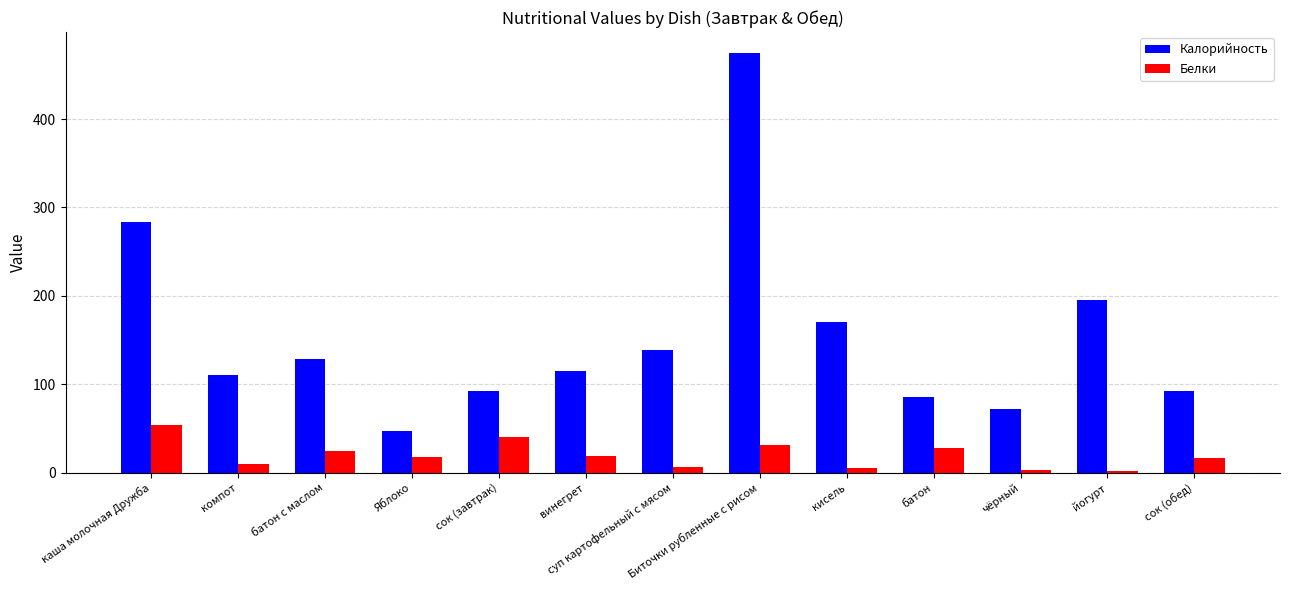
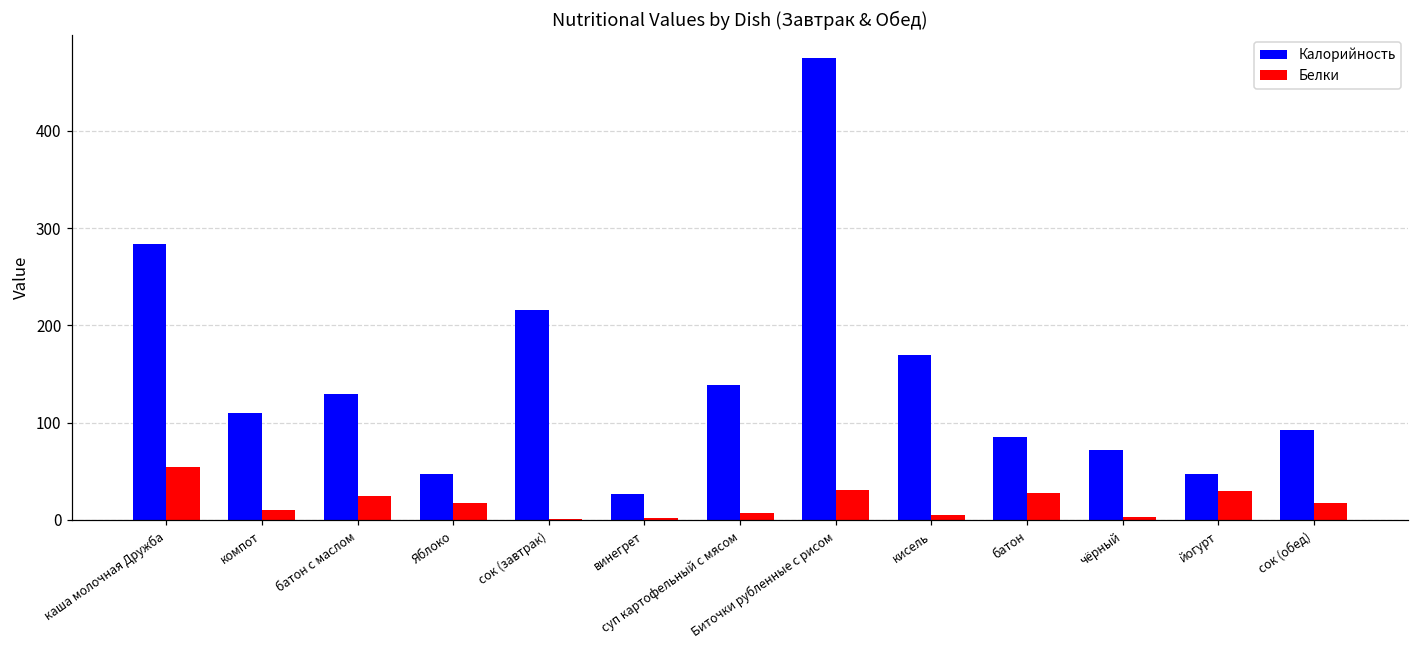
  {
    "Калорийность": {
      "каша молочная Дружба": 280,
      "компот": 110,
      "батон с маслом": 130,
      "Яблоко": 50,
-     "сок (завтрак)": 90,
-     "винегрет": 110,
+     "сок (завтрак)": 220,
+     "винегрет": 30,
      "суп картофельный с мясом": 140,
      "Биточки рубленные с рисом": 470,
      "кисель": 170,
      "батон": 90,
      "чёрный": 70,
-     "йогурт": 200,
+     "йогурт": 50,
      "сок (обед)": 90
    },
    "Белки": {
      "каша молочная Дружба": 50,
      "компот": 10,
      "батон с маслом": 30,
      "Яблоко": 20,
-     "сок (завтрак)": 40,
-     "винегрет": 20,
+     "сок (завтрак)": 0,
+     "винегрет": 0,
      "суп картофельный с мясом": 10,
      "Биточки рубленные с рисом": 30,
      "кисель": 10,
      "батон": 30,
-     "йогурт": 0,
+     "йогурт": 30,
      "сок (обед)": 20
    }
  }
